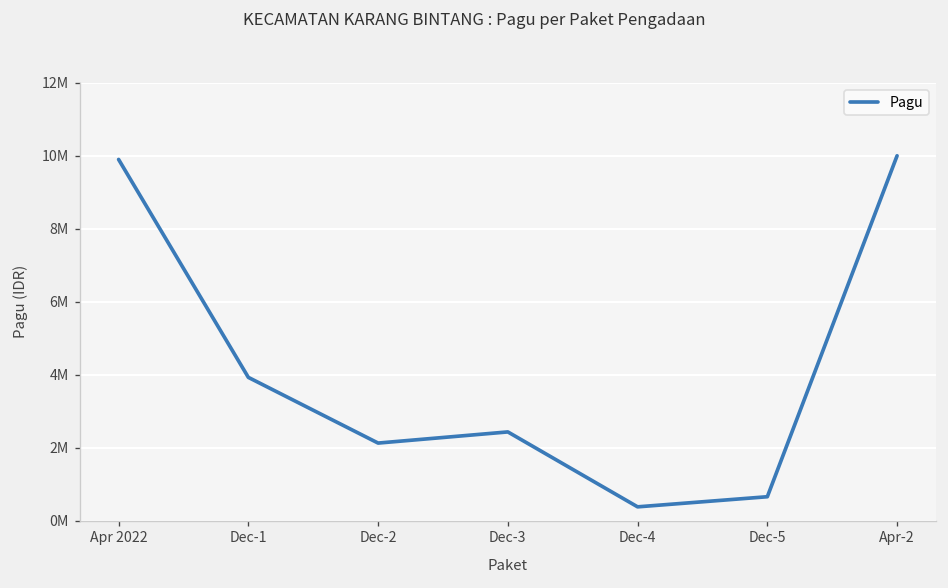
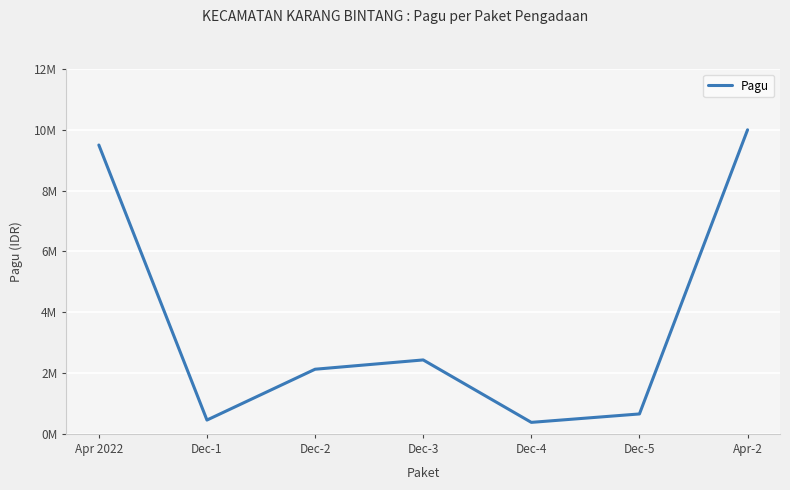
  {
-   "Apr 2022": 9900000,
-   "Dec-1": 3900000,
+   "Apr 2022": 9500000,
+   "Dec-1": 500000,
    "Dec-2": 2100000,
    "Dec-3": 2400000,
    "Dec-4": 400000,
    "Dec-5": 700000,
    "Apr-2": 10000000
  }
